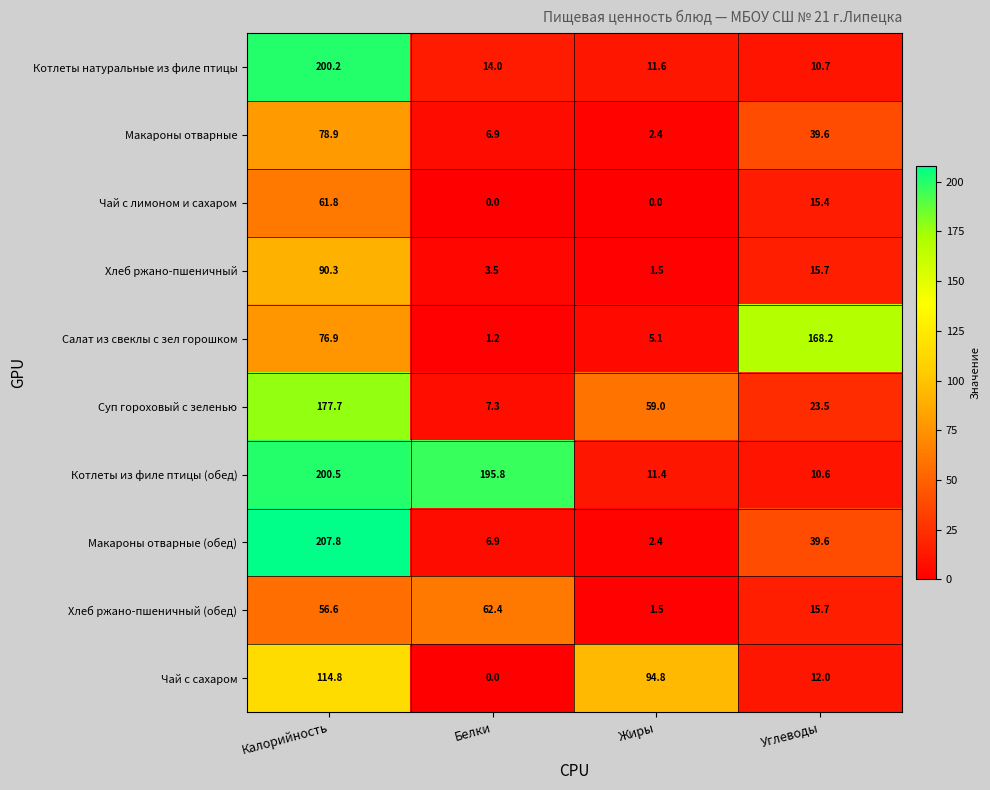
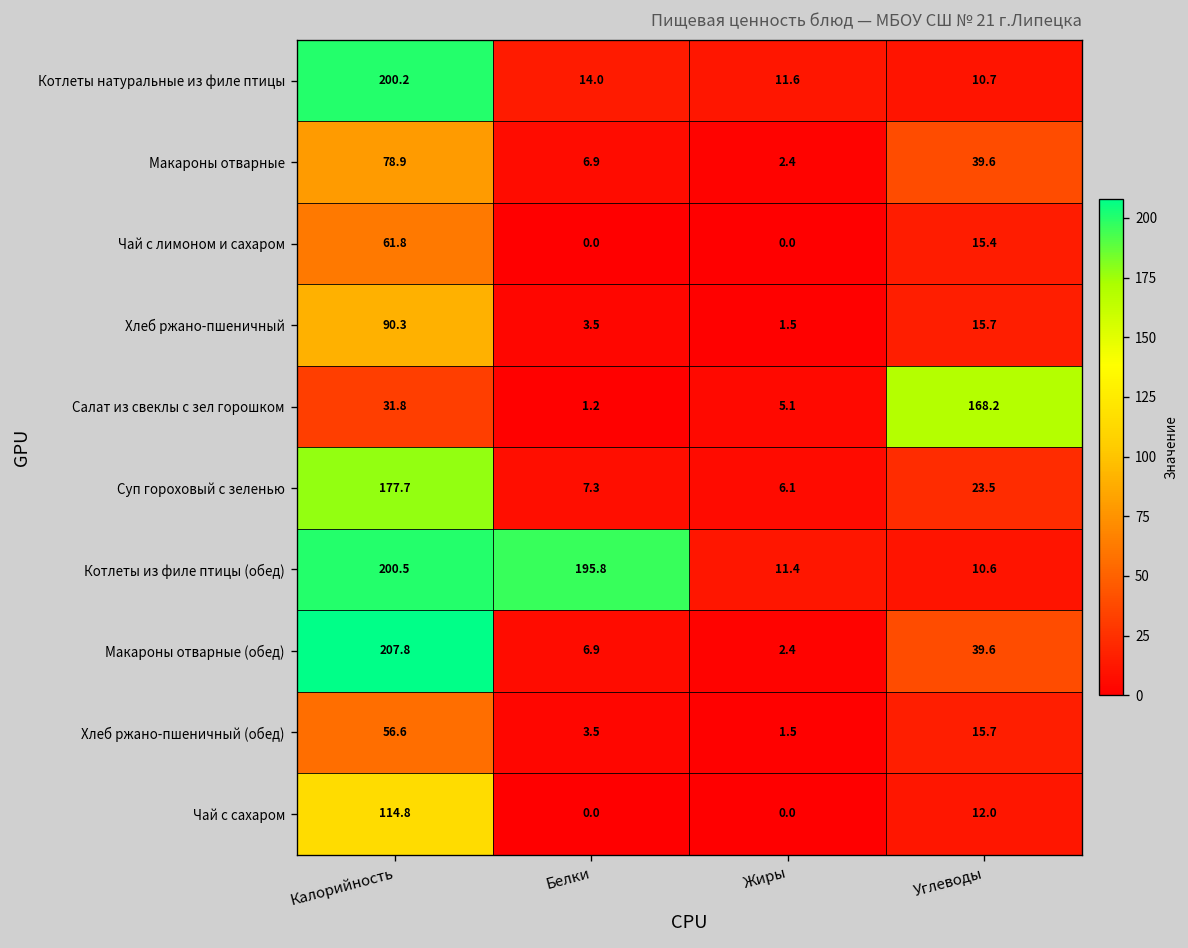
  {
    "Котлеты натуральные из филе птицы": {
      "Калорийность": 200.2,
      "Белки": 14.0,
      "Жиры": 11.6,
      "Углеводы": 10.7
    },
    "Макароны отварные": {
      "Калорийность": 78.9,
      "Белки": 6.9,
      "Жиры": 2.4,
      "Углеводы": 39.6
    },
    "Чай с лимоном и сахаром": {
      "Калорийность": 61.8,
      "Белки": 0.0,
      "Жиры": 0.0,
      "Углеводы": 15.4
    },
    "Хлеб ржано-пшеничный": {
      "Калорийность": 90.3,
      "Белки": 3.5,
      "Жиры": 1.5,
      "Углеводы": 15.7
    },
    "Салат из свеклы с зел горошком": {
-     "Калорийность": 76.9,
+     "Калорийность": 31.8,
      "Белки": 1.2,
      "Жиры": 5.1,
      "Углеводы": 168.2
    },
    "Суп гороховый с зеленью": {
      "Калорийность": 177.7,
      "Белки": 7.3,
-     "Жиры": 59.0,
+     "Жиры": 6.1,
      "Углеводы": 23.5
    },
    "Котлеты из филе птицы (обед)": {
      "Калорийность": 200.5,
      "Белки": 195.8,
      "Жиры": 11.4,
      "Углеводы": 10.6
    },
    "Макароны отварные (обед)": {
      "Калорийность": 207.8,
      "Белки": 6.9,
      "Жиры": 2.4,
      "Углеводы": 39.6
    },
    "Хлеб ржано-пшеничный (обед)": {
      "Калорийность": 56.6,
-     "Белки": 62.4,
+     "Белки": 3.5,
      "Жиры": 1.5,
      "Углеводы": 15.7
    },
    "Чай с сахаром": {
      "Калорийность": 114.8,
      "Белки": 0.0,
-     "Жиры": 94.8,
+     "Жиры": 0.0,
      "Углеводы": 12.0
    }
  }
